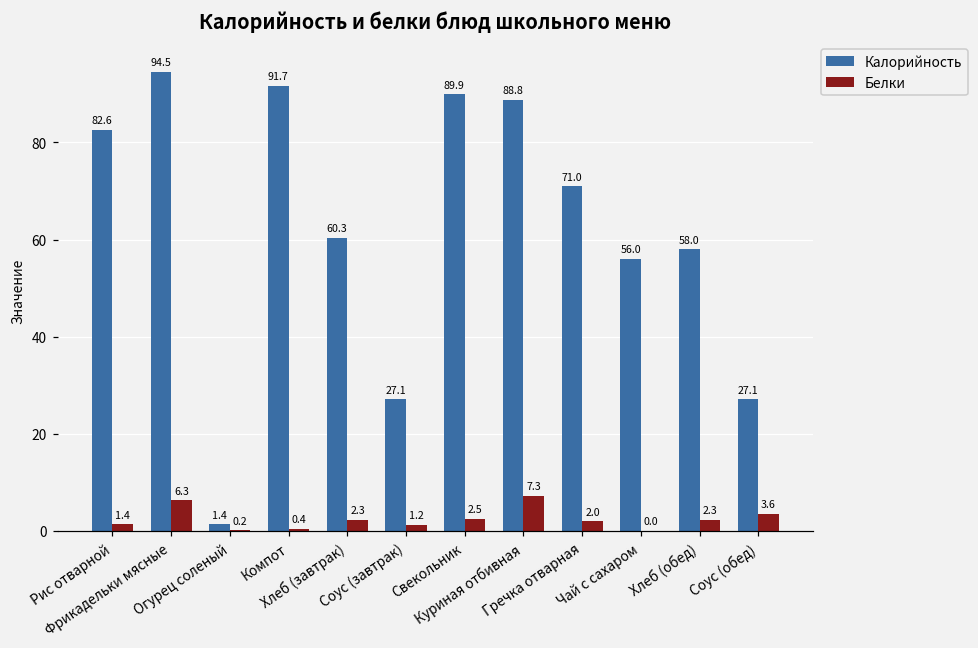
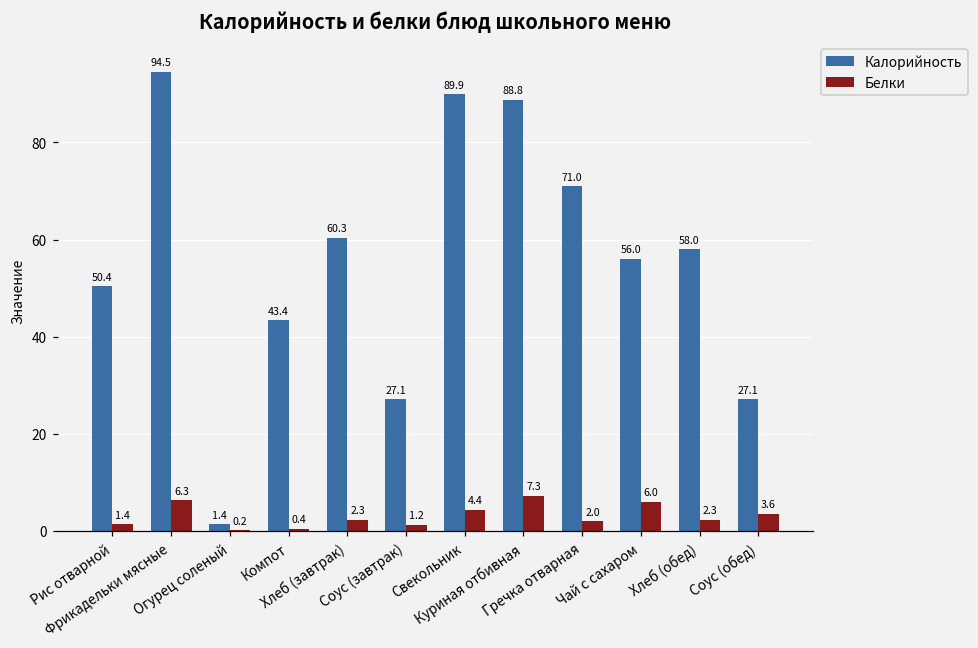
  {
    "Калорийность": {
-     "Рис отварной": 82.6,
+     "Рис отварной": 50.4,
      "Фрикадельки мясные": 94.5,
      "Огурец соленый": 1.4,
-     "Компот": 91.7,
+     "Компот": 43.4,
      "Хлеб (завтрак)": 60.3,
      "Соус (завтрак)": 27.1,
      "Свекольник": 89.9,
      "Куриная отбивная": 88.8,
      "Гречка отварная": 71.0,
      "Чай с сахаром": 56.0,
      "Хлеб (обед)": 58.0,
      "Соус (обед)": 27.1
    },
    "Белки": {
      "Рис отварной": 1.4,
      "Фрикадельки мясные": 6.3,
      "Огурец соленый": 0.2,
      "Компот": 0.4,
      "Хлеб (завтрак)": 2.3,
      "Соус (завтрак)": 1.2,
-     "Свекольник": 2.5,
+     "Свекольник": 4.4,
      "Куриная отбивная": 7.3,
      "Гречка отварная": 2.0,
-     "Чай с сахаром": 0.0,
+     "Чай с сахаром": 6.0,
      "Хлеб (обед)": 2.3,
      "Соус (обед)": 3.6
    }
  }
